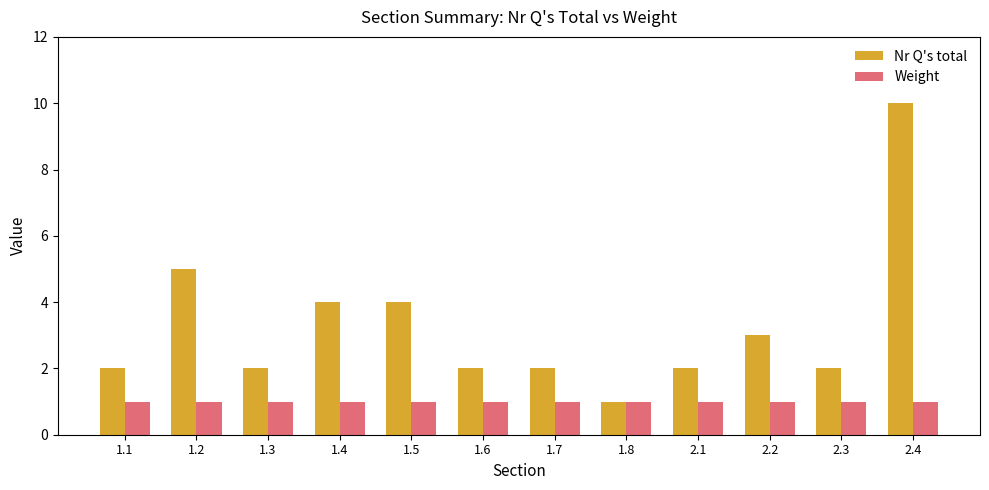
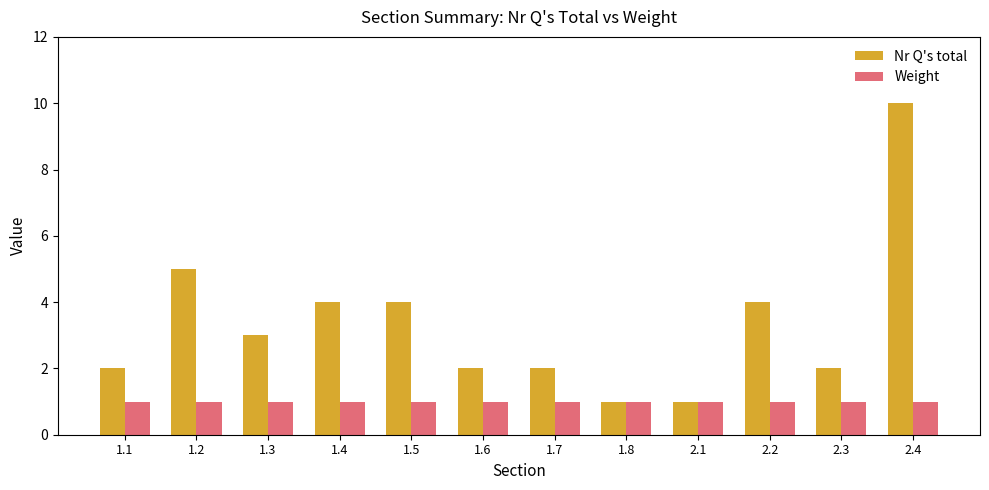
  {
    "Nr Q's total": {
      "1.1": 2,
      "1.2": 5,
-     "1.3": 2,
+     "1.3": 3,
      "1.4": 4,
      "1.5": 4,
      "1.6": 2,
      "1.7": 2,
      "1.8": 1,
-     "2.1": 2,
-     "2.2": 3,
+     "2.1": 1,
+     "2.2": 4,
      "2.3": 2,
      "2.4": 10
    },
    "Weight": {
      "1.1": 1,
      "1.2": 1,
      "1.3": 1,
      "1.4": 1,
      "1.5": 1,
      "1.6": 1,
      "1.7": 1,
      "1.8": 1,
      "2.1": 1,
      "2.2": 1,
      "2.3": 1,
      "2.4": 1
    }
  }
